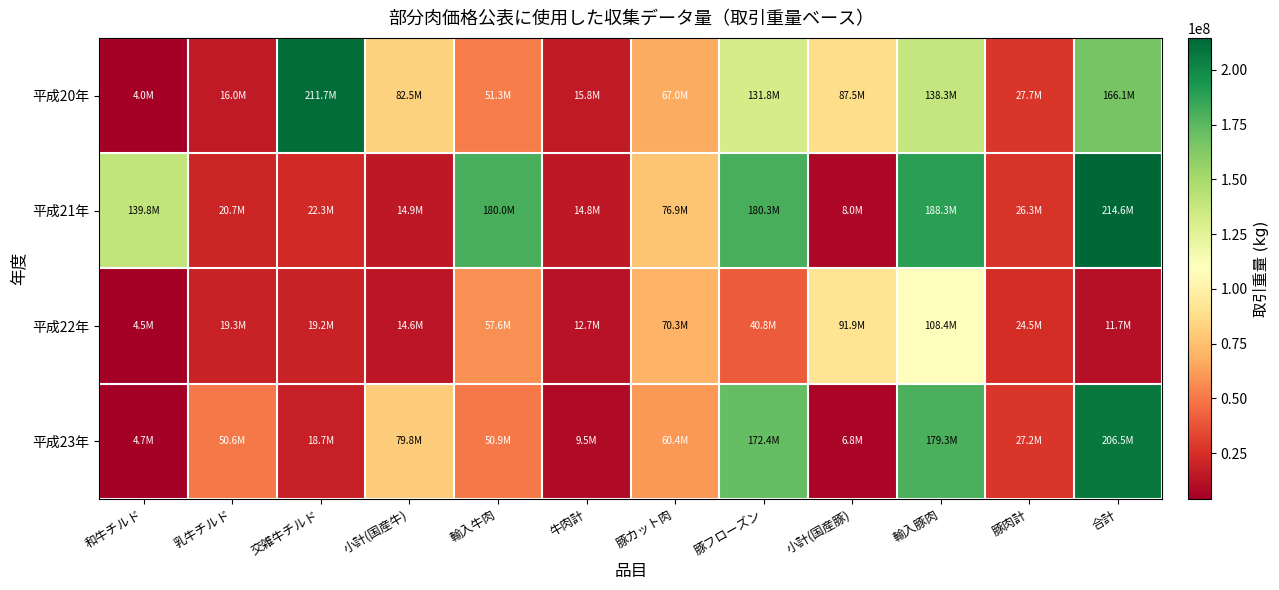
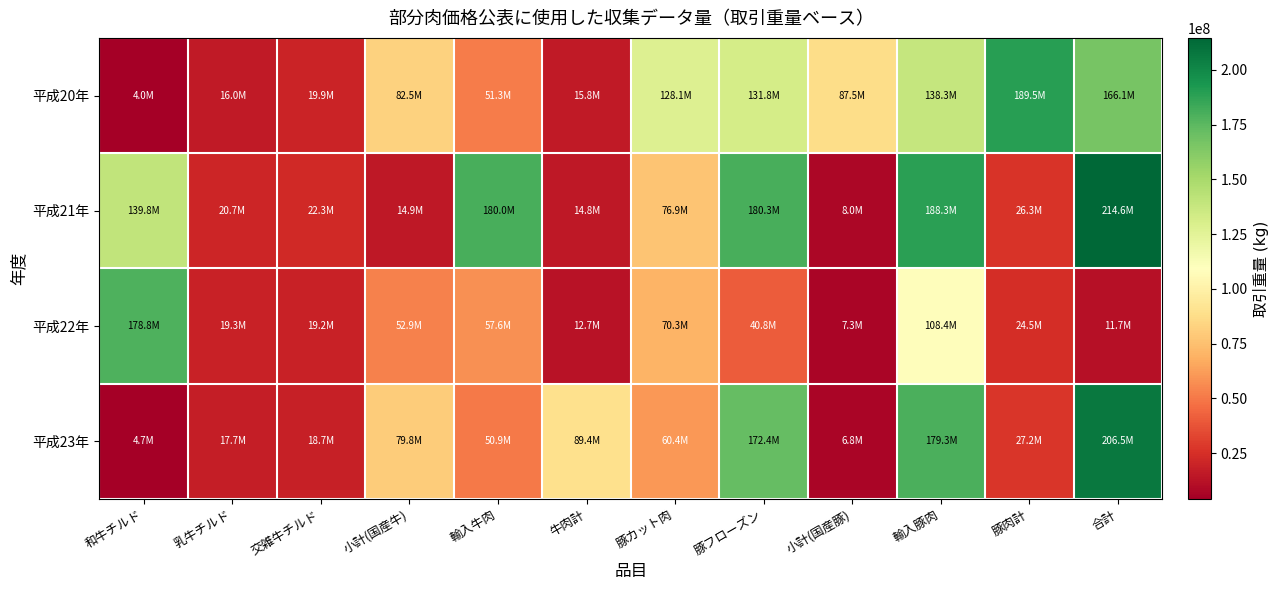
  {
    "平成20年": {
      "和牛チルド": "4.0M",
      "乳牛チルド": "16.0M",
-     "交雑牛チルド": "211.7M",
+     "交雑牛チルド": "19.9M",
      "小計(国産牛)": "82.5M",
      "輸入牛肉": "51.3M",
      "牛肉計": "15.8M",
-     "豚カット肉": "67.0M",
+     "豚カット肉": "128.1M",
      "豚フローズン": "131.8M",
      "小計(国産豚)": "87.5M",
      "輸入豚肉": "138.3M",
-     "豚肉計": "27.7M",
+     "豚肉計": "189.5M",
      "合計": "166.1M"
    },
    "平成21年": {
      "和牛チルド": "139.8M",
      "乳牛チルド": "20.7M",
      "交雑牛チルド": "22.3M",
      "小計(国産牛)": "14.9M",
      "輸入牛肉": "180.0M",
      "牛肉計": "14.8M",
      "豚カット肉": "76.9M",
      "豚フローズン": "180.3M",
      "小計(国産豚)": "8.0M",
      "輸入豚肉": "188.3M",
      "豚肉計": "26.3M",
      "合計": "214.6M"
    },
    "平成22年": {
-     "和牛チルド": "4.5M",
+     "和牛チルド": "178.8M",
      "乳牛チルド": "19.3M",
      "交雑牛チルド": "19.2M",
-     "小計(国産牛)": "14.6M",
+     "小計(国産牛)": "52.9M",
      "輸入牛肉": "57.6M",
      "牛肉計": "12.7M",
      "豚カット肉": "70.3M",
      "豚フローズン": "40.8M",
-     "小計(国産豚)": "91.9M",
+     "小計(国産豚)": "7.3M",
      "輸入豚肉": "108.4M",
      "豚肉計": "24.5M",
      "合計": "11.7M"
    },
    "平成23年": {
      "和牛チルド": "4.7M",
-     "乳牛チルド": "50.6M",
+     "乳牛チルド": "17.7M",
      "交雑牛チルド": "18.7M",
      "小計(国産牛)": "79.8M",
      "輸入牛肉": "50.9M",
-     "牛肉計": "9.5M",
+     "牛肉計": "89.4M",
      "豚カット肉": "60.4M",
      "豚フローズン": "172.4M",
      "小計(国産豚)": "6.8M",
      "輸入豚肉": "179.3M",
      "豚肉計": "27.2M",
      "合計": "206.5M"
    }
  }
